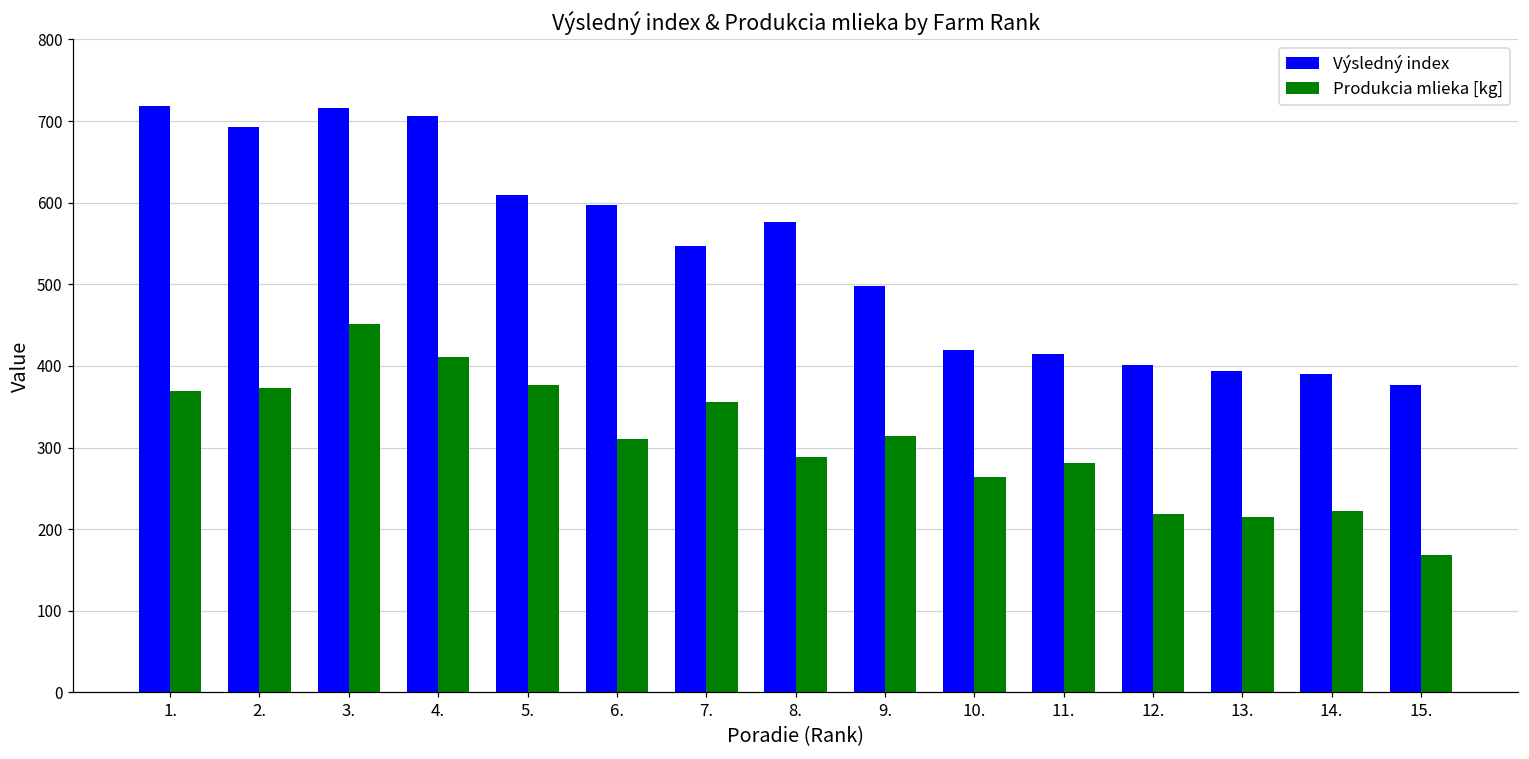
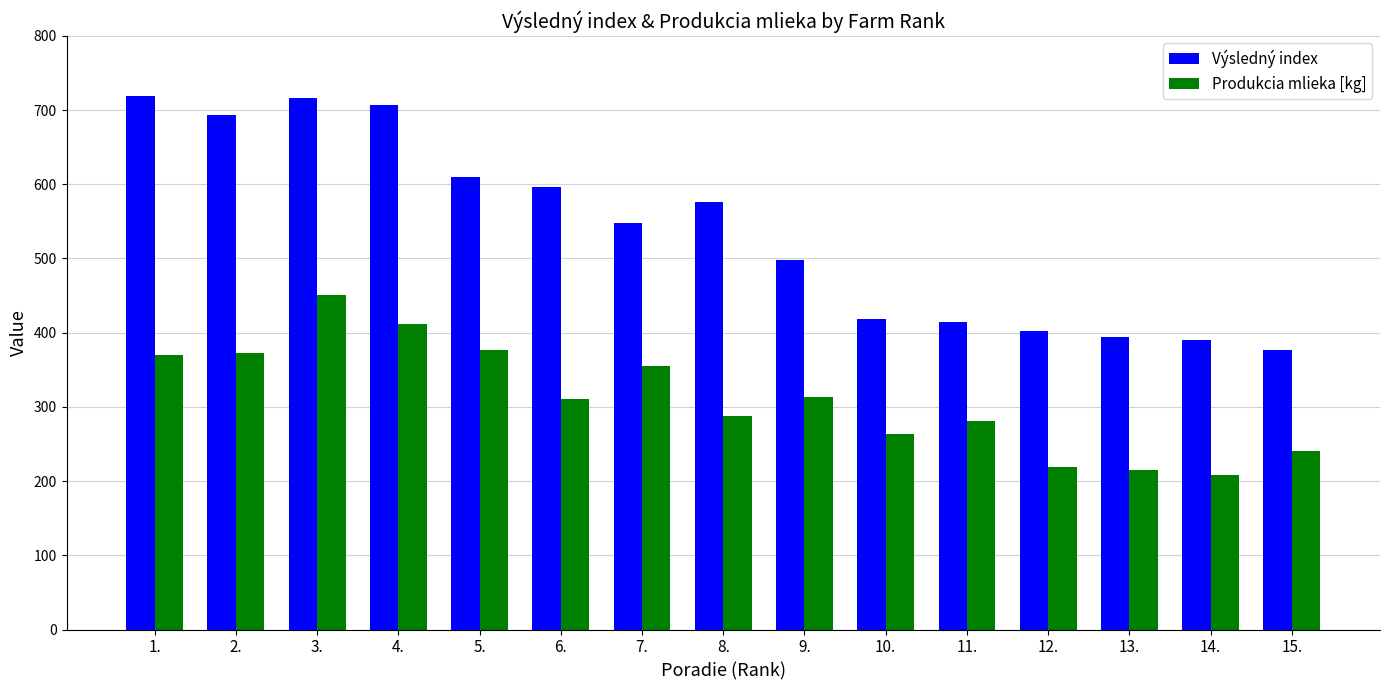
  {
    "Výsledný index": {
      "1.": 720,
      "2.": 690,
      "3.": 720,
      "4.": 710,
      "5.": 610,
      "6.": 600,
      "7.": 550,
      "8.": 580,
      "9.": 500,
      "10.": 420,
      "11.": 410,
      "12.": 400,
      "13.": 390,
      "14.": 390,
      "15.": 380
    },
    "Produkcia mlieka [kg]": {
      "1.": 370,
      "2.": 370,
      "3.": 450,
      "4.": 410,
      "5.": 380,
      "6.": 310,
      "7.": 360,
      "8.": 290,
      "9.": 310,
      "10.": 260,
      "11.": 280,
      "12.": 220,
      "13.": 220,
-     "14.": 220,
-     "15.": 170
+     "14.": 210,
+     "15.": 240
    }
  }
